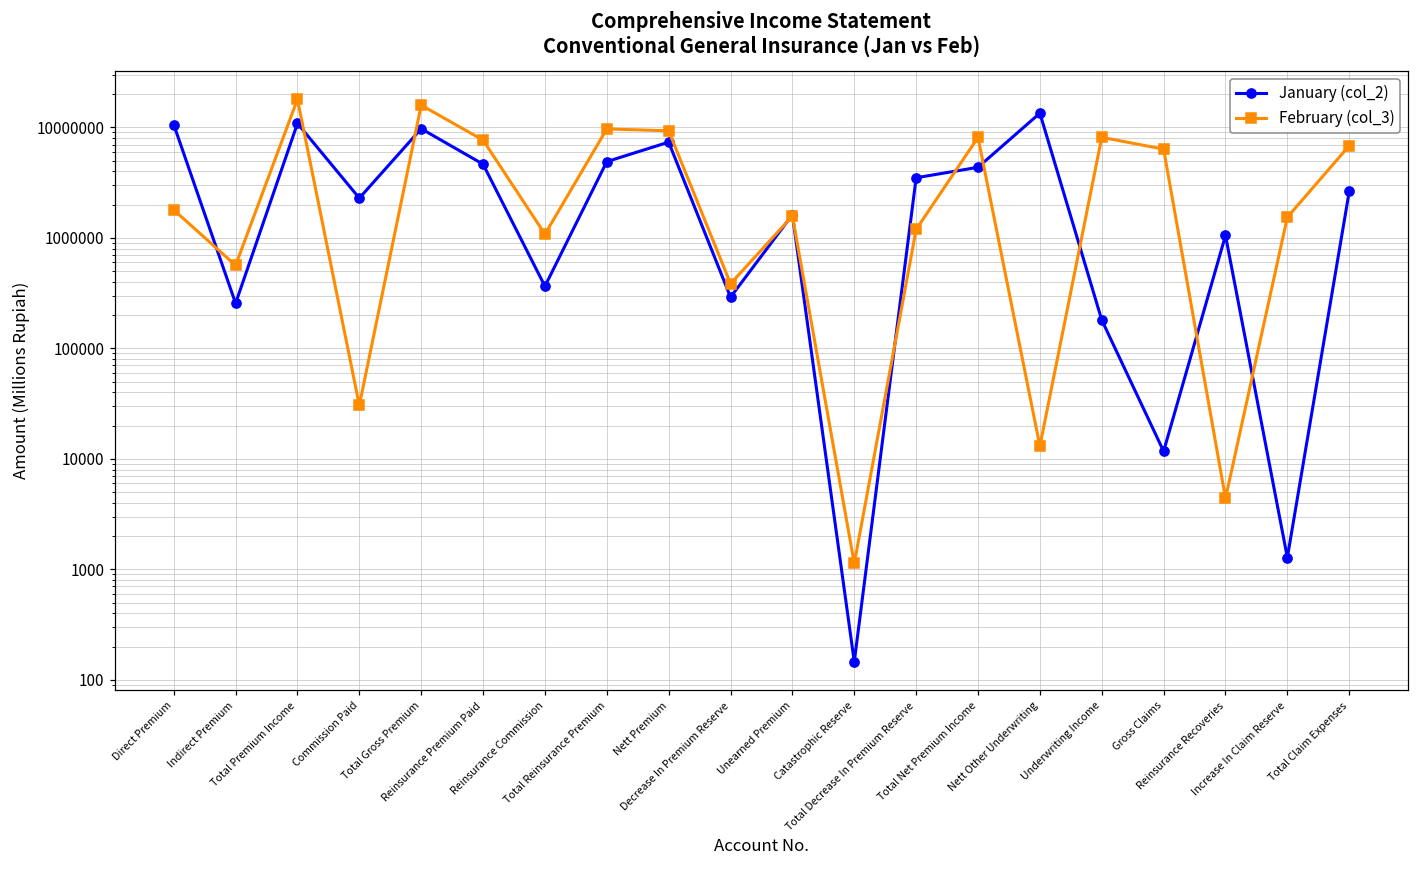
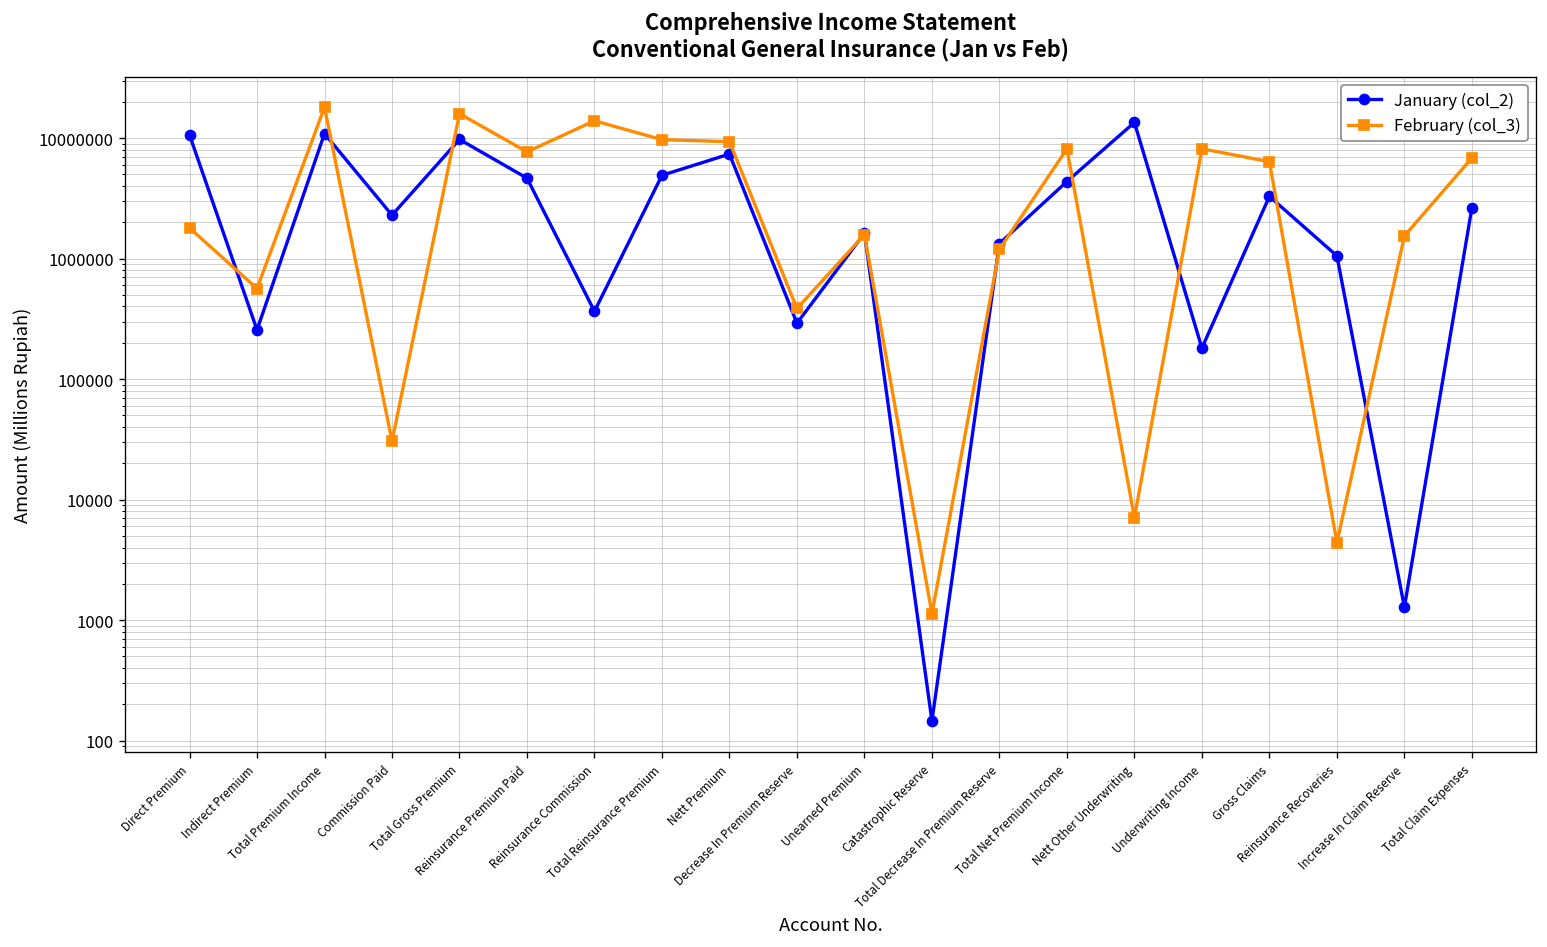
  {
    "January (col_2)": {
      "Direct Premium": 11000000,
      "Indirect Premium": 260000,
      "Total Premium Income": 11000000,
      "Commission Paid": 2300000,
      "Total Gross Premium": 10000000,
      "Reinsurance Premium Paid": 5000000,
      "Reinsurance Commission": 360000,
      "Total Reinsurance Premium": 5000000,
      "Nett Premium": 7000000,
      "Decrease In Premium Reserve": 290000,
      "Catastrophic Reserve": 150,
-     "Total Decrease In Premium Reserve": 3500000,
+     "Total Decrease In Premium Reserve": 1300000,
      "Total Net Premium Income": 4400000,
      "Nett Other Underwriting": 13000000,
      "Underwriting Income": 180000,
-     "Gross Claims": 12000,
+     "Gross Claims": 3300000,
      "Reinsurance Recoveries": 1100000,
      "Increase In Claim Reserve": 1300,
      "Total Claim Expenses": 2600000
    },
    "February (col_3)": {
      "Direct Premium": 1800000,
      "Indirect Premium": 600000,
      "Total Premium Income": 18000000,
      "Commission Paid": 30000,
      "Total Gross Premium": 16000000,
      "Reinsurance Premium Paid": 8000000,
-     "Reinsurance Commission": 1100000,
+     "Reinsurance Commission": 14000000,
      "Total Reinsurance Premium": 10000000,
      "Nett Premium": 9000000,
      "Decrease In Premium Reserve": 380000,
      "Catastrophic Reserve": 1100,
      "Total Decrease In Premium Reserve": 1200000,
      "Total Net Premium Income": 8000000,
-     "Nett Other Underwriting": 13000,
+     "Nett Other Underwriting": 7000,
      "Underwriting Income": 8000000,
      "Gross Claims": 6000000,
      "Reinsurance Recoveries": 4000,
      "Increase In Claim Reserve": 1500000,
      "Total Claim Expenses": 7000000
    }
  }
